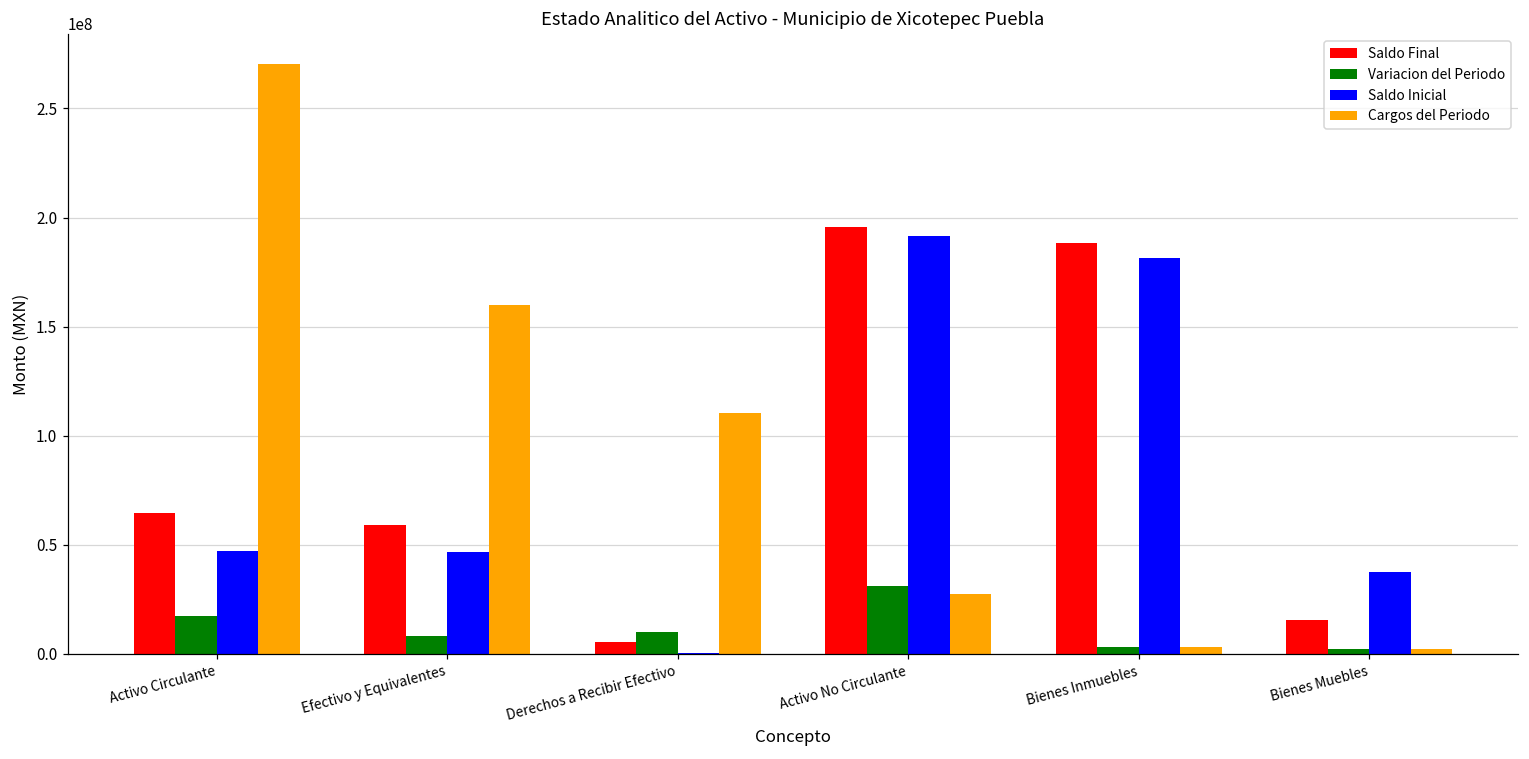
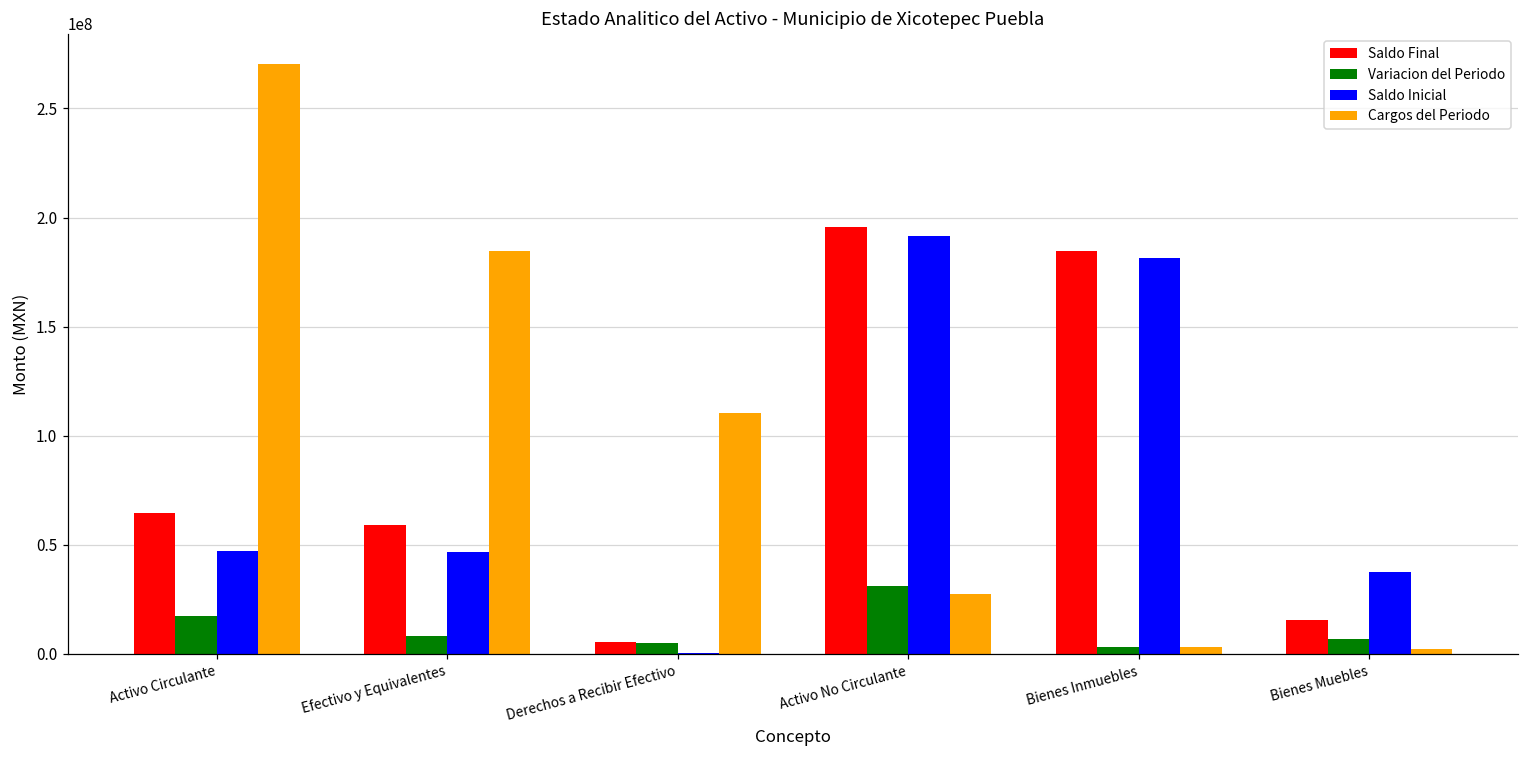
  {
    "Saldo Final": {
      "Activo Circulante": 65000000,
      "Efectivo y Equivalentes": 59000000,
      "Derechos a Recibir Efectivo": 5000000,
      "Activo No Circulante": 196000000,
-     "Bienes Inmuebles": 189000000,
+     "Bienes Inmuebles": 184000000,
      "Bienes Muebles": 16000000
    },
    "Variacion del Periodo": {
      "Activo Circulante": 17000000,
      "Efectivo y Equivalentes": 8000000,
-     "Derechos a Recibir Efectivo": 10000000,
+     "Derechos a Recibir Efectivo": 5000000,
      "Activo No Circulante": 31000000,
      "Bienes Inmuebles": 3000000,
-     "Bienes Muebles": 2000000
+     "Bienes Muebles": 7000000
    },
    "Saldo Inicial": {
      "Activo Circulante": 47000000,
      "Efectivo y Equivalentes": 47000000,
      "Activo No Circulante": 191000000,
      "Bienes Inmuebles": 181000000,
      "Bienes Muebles": 38000000
    },
    "Cargos del Periodo": {
      "Activo Circulante": 270000000,
-     "Efectivo y Equivalentes": 160000000,
+     "Efectivo y Equivalentes": 185000000,
      "Derechos a Recibir Efectivo": 110000000,
      "Activo No Circulante": 27000000,
      "Bienes Inmuebles": 3000000,
      "Bienes Muebles": 2000000
    }
  }
